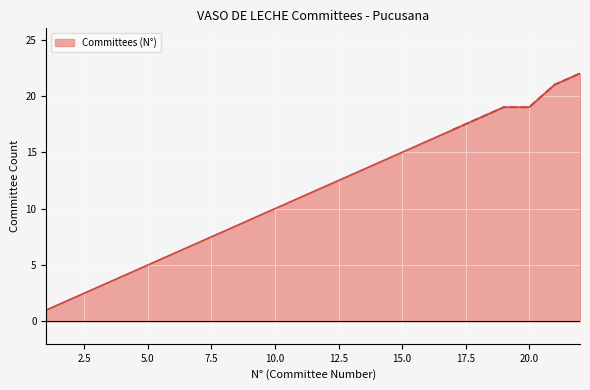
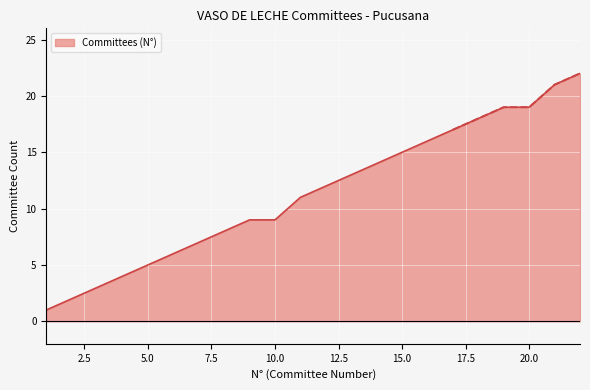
  {
    "Committees (N°)": {
      "5.0": 5,
-     "10.0": 10,
+     "10.0": 9,
      "15.0": 15
    }
  }
